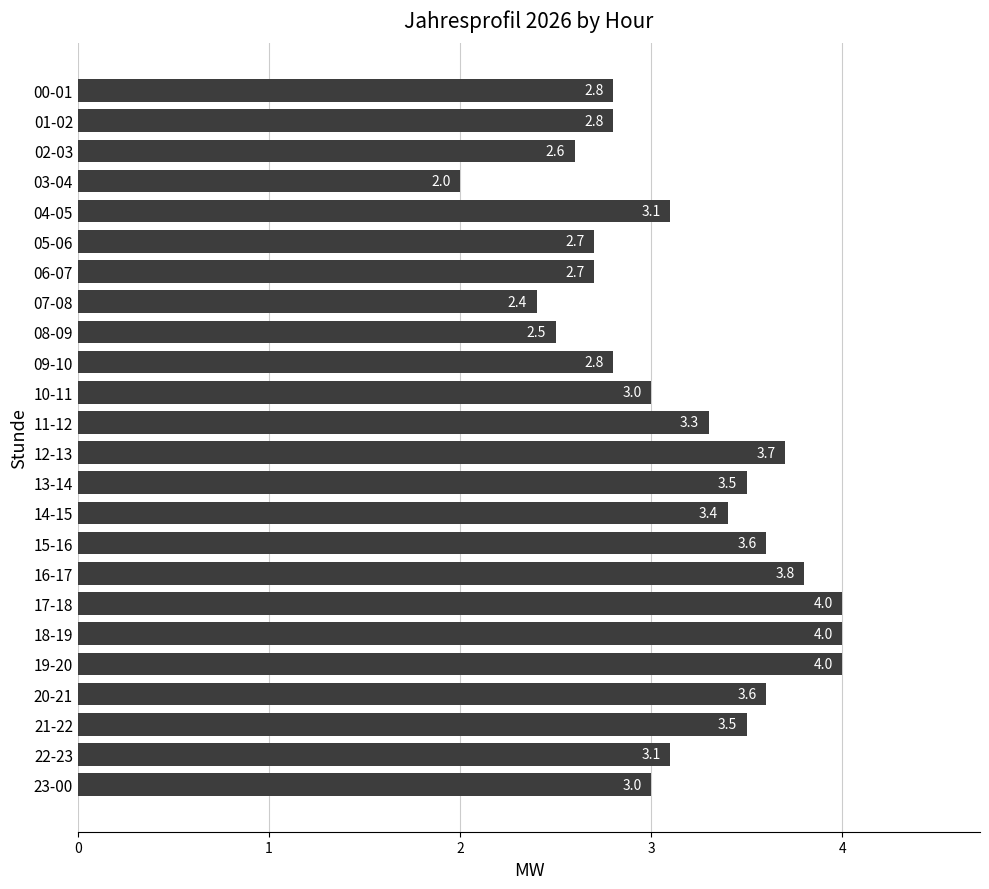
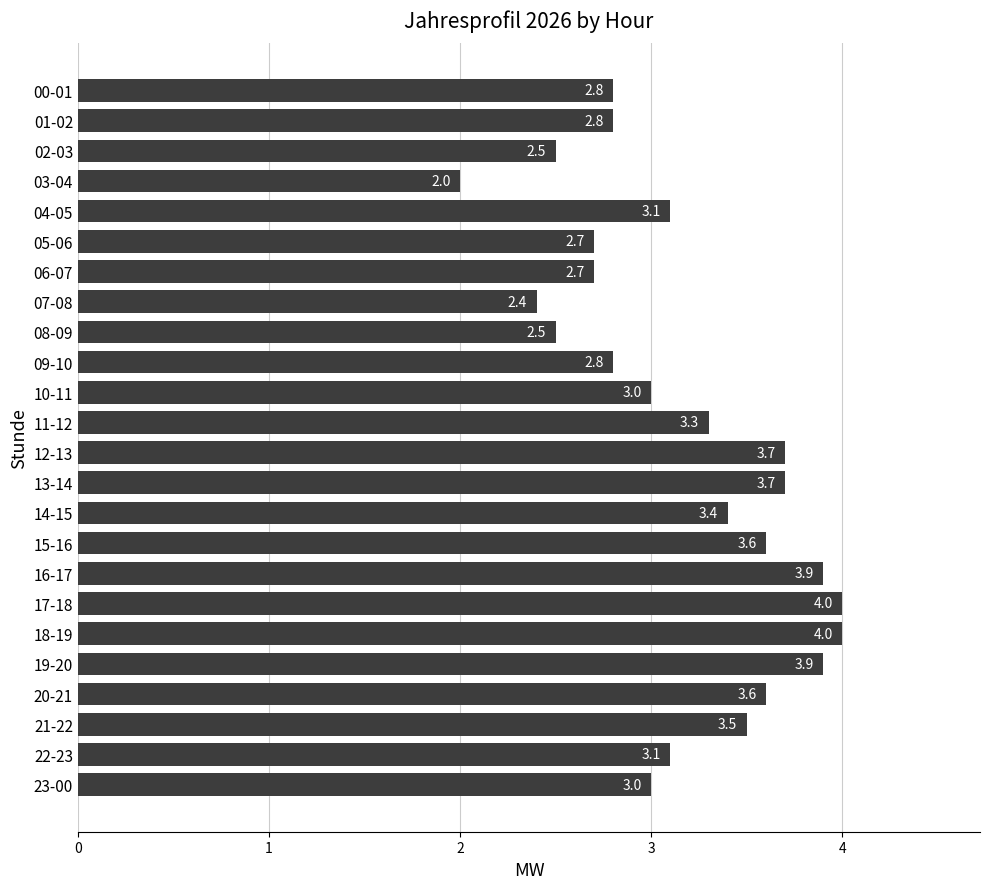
  {
    "00-01": 2.8,
    "01-02": 2.8,
-   "02-03": 2.6,
+   "02-03": 2.5,
    "03-04": 2.0,
    "04-05": 3.1,
    "05-06": 2.7,
    "06-07": 2.7,
    "07-08": 2.4,
    "08-09": 2.5,
    "09-10": 2.8,
    "10-11": 3.0,
    "11-12": 3.3,
    "12-13": 3.7,
-   "13-14": 3.5,
+   "13-14": 3.7,
    "14-15": 3.4,
    "15-16": 3.6,
-   "16-17": 3.8,
+   "16-17": 3.9,
    "17-18": 4.0,
    "18-19": 4.0,
-   "19-20": 4.0,
+   "19-20": 3.9,
    "20-21": 3.6,
    "21-22": 3.5,
    "22-23": 3.1,
    "23-00": 3.0
  }
